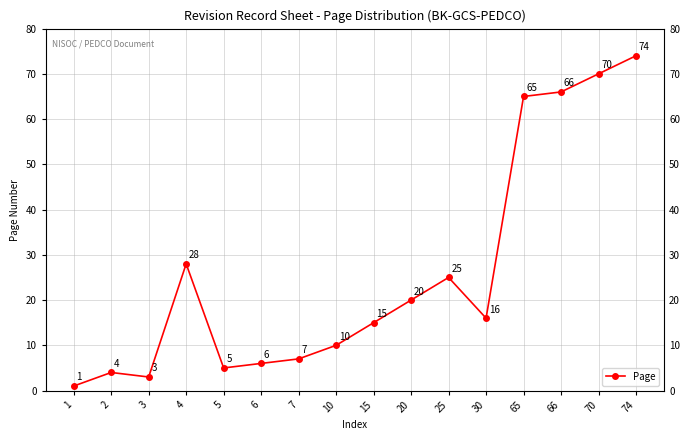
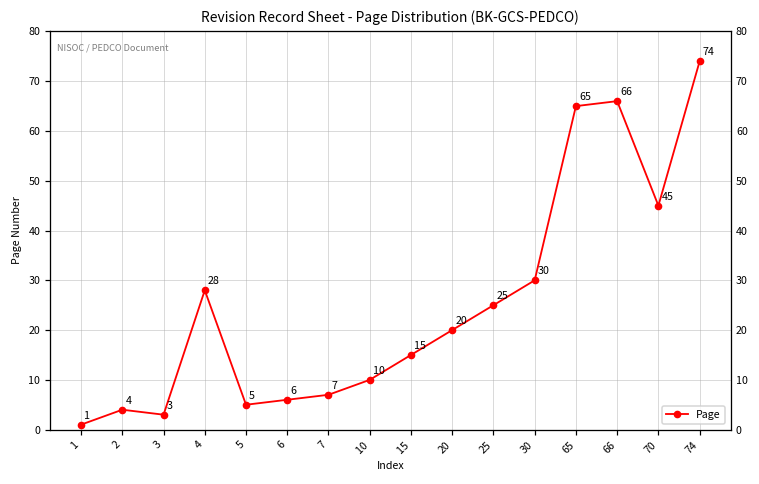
  {
    "1": 1,
    "2": 4,
    "3": 3,
    "4": 28,
    "5": 5,
    "6": 6,
    "7": 7,
    "10": 10,
    "15": 15,
    "20": 20,
    "25": 25,
-   "30": 16,
+   "30": 30,
    "65": 65,
    "66": 66,
-   "70": 70,
+   "70": 45,
    "74": 74
  }
